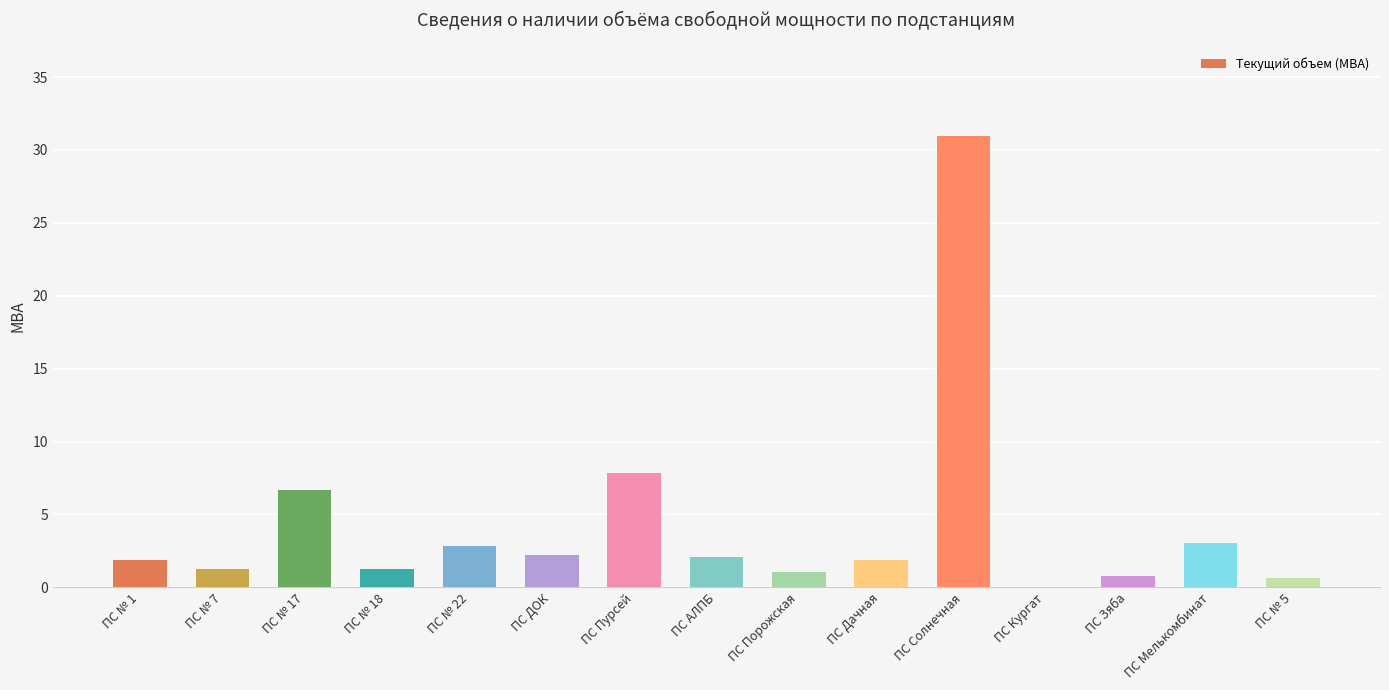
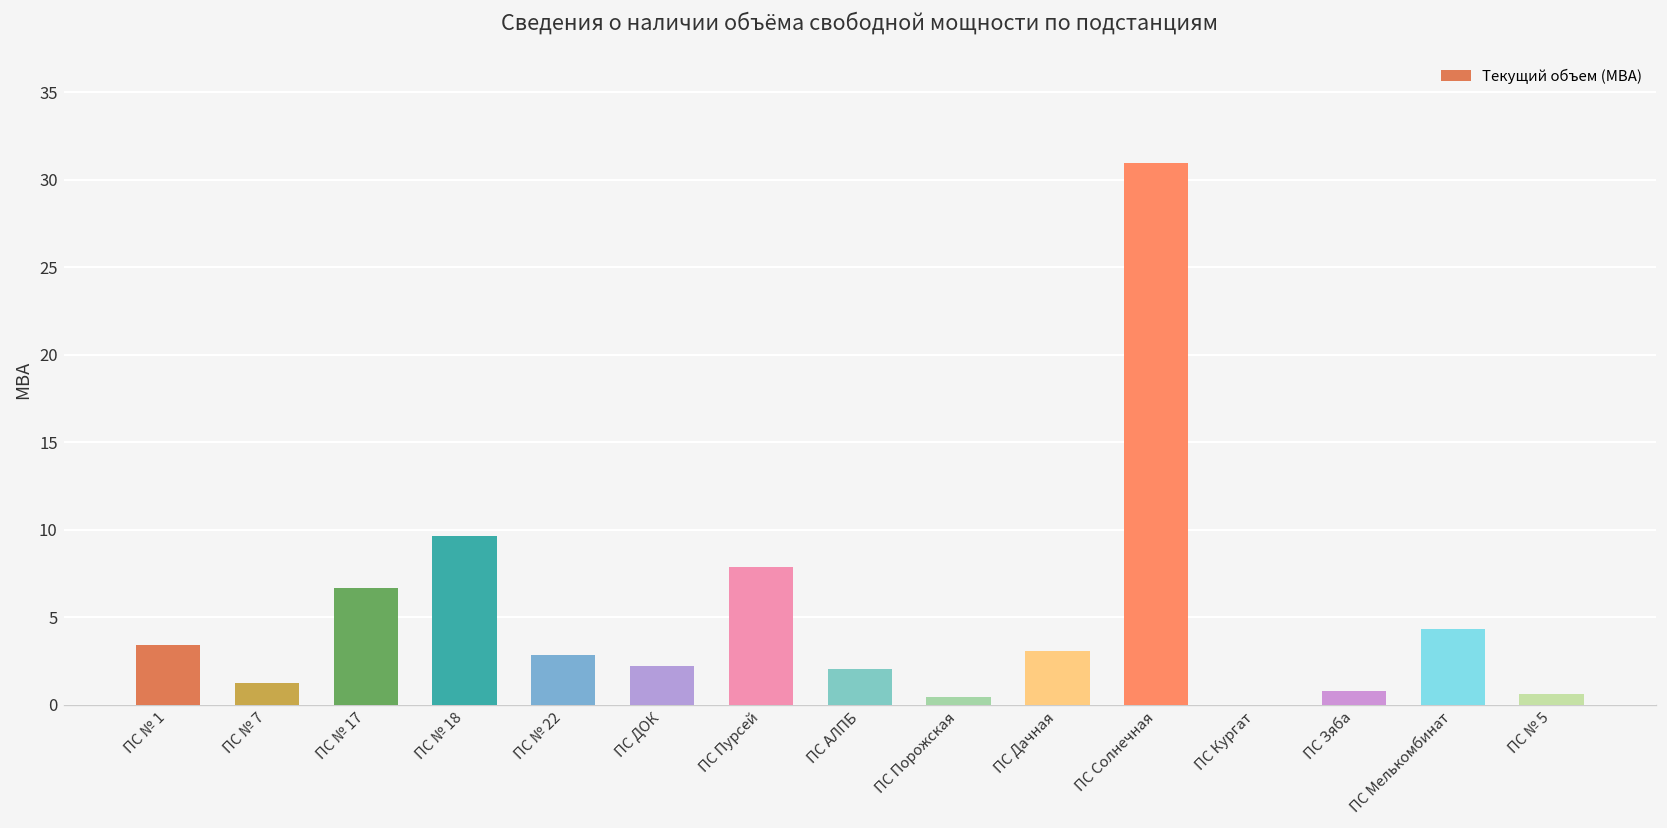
  {
-   "ПС № 1": 1.9,
+   "ПС № 1": 3.4,
    "ПС № 7": 1.3,
    "ПС № 17": 6.7,
-   "ПС № 18": 1.3,
+   "ПС № 18": 9.7,
    "ПС № 22": 2.8,
    "ПС ДОК": 2.2,
    "ПС Пурсей": 7.9,
    "ПС АЛПБ": 2.1,
-   "ПС Порожская": 1.1,
-   "ПС Дачная": 1.9,
+   "ПС Порожская": 0.4,
+   "ПС Дачная": 3.1,
    "ПС Солнечная": 31.0,
    "ПС Кургат": 0.0,
    "ПС Зяба": 0.8,
-   "ПС Мелькомбинат": 3.0,
+   "ПС Мелькомбинат": 4.3,
    "ПС № 5": 0.6
  }
